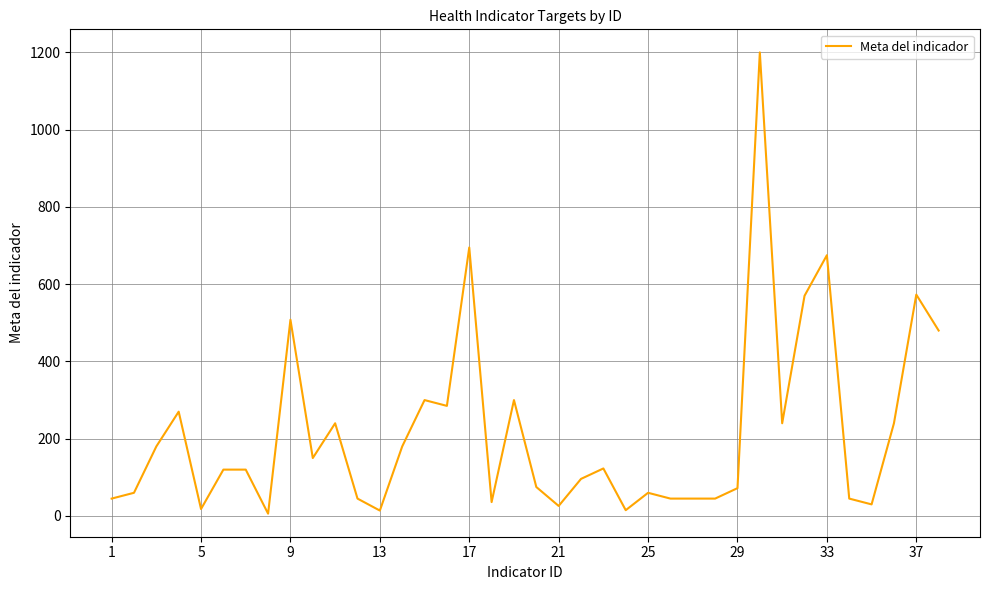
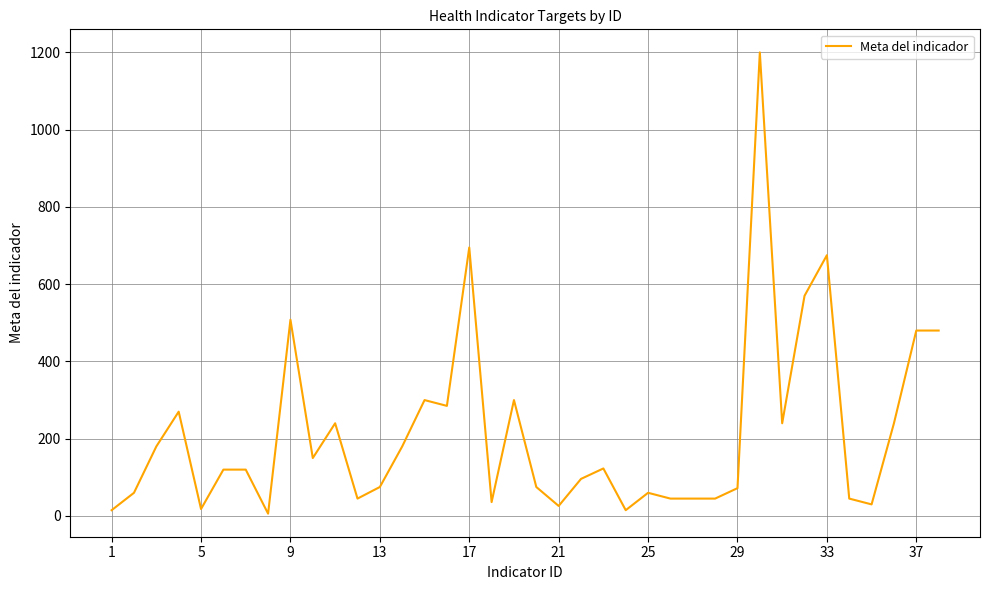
  {
-   "1": 50,
+   "1": 20,
    "5": 20,
    "9": 510,
-   "13": 10,
+   "13": 80,
    "17": 700,
    "21": 30,
    "25": 60,
    "29": 70,
    "33": 680,
-   "37": 570
+   "37": 480
  }
